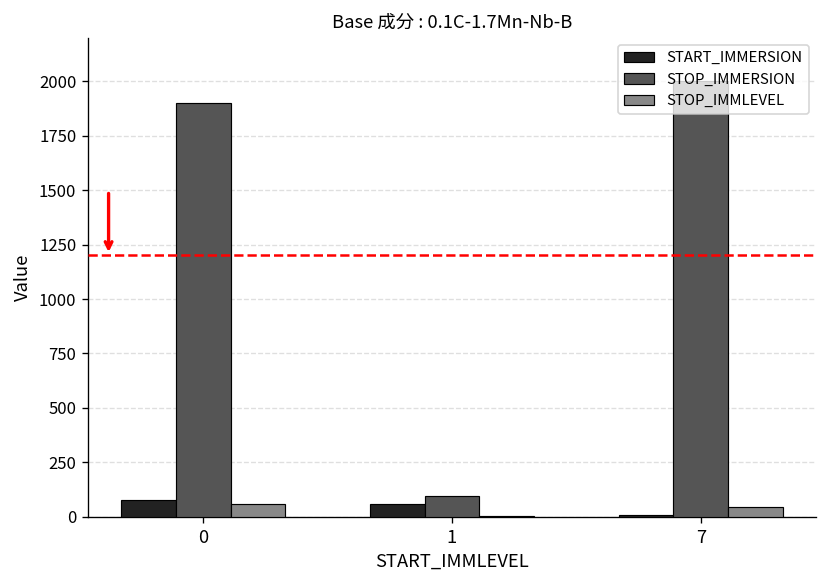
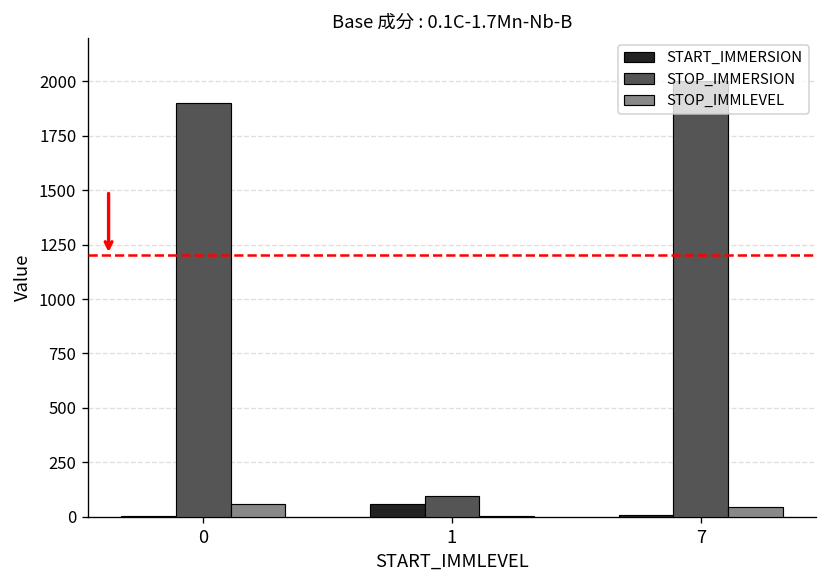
  {
    "START_IMMERSION": {
-     "0": 80,
+     "0": 0,
      "1": 60
    },
    "STOP_IMMERSION": {
      "0": 1900,
      "1": 100
    },
    "STOP_IMMLEVEL": {
      "0": 60,
      "7": 40
    }
  }
